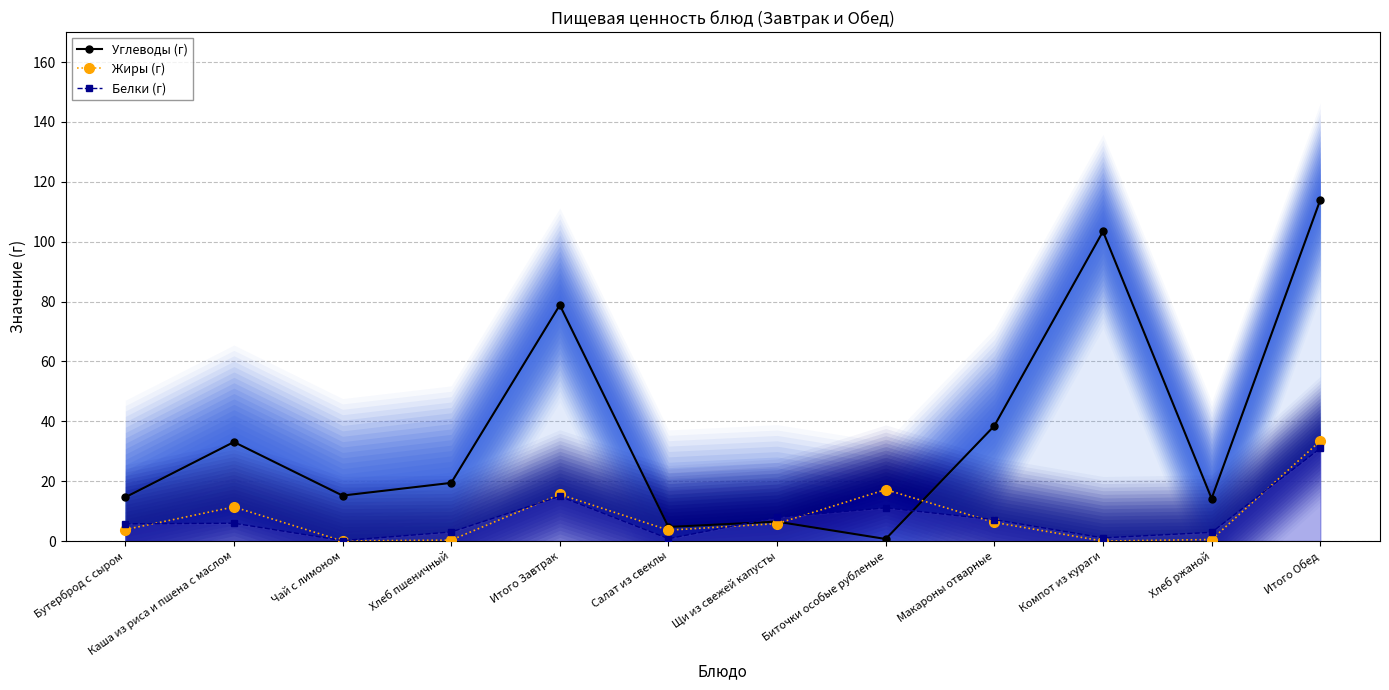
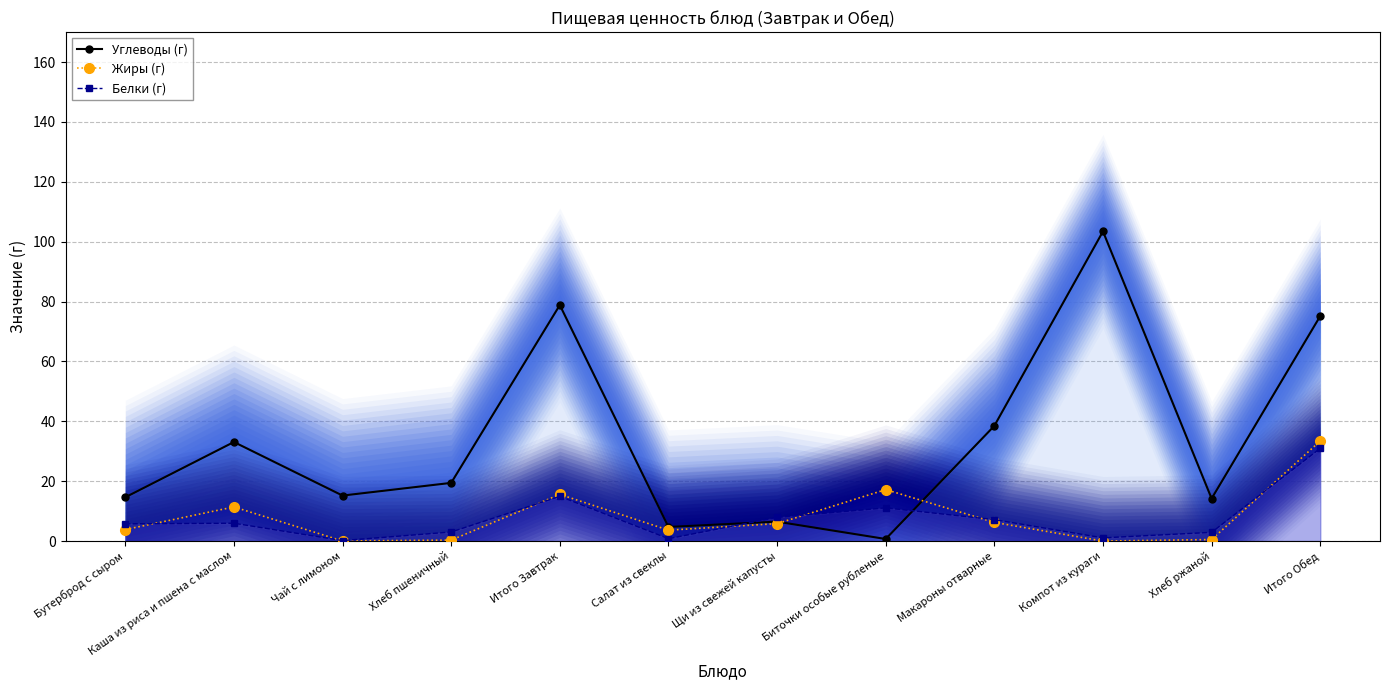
  {
    "Углеводы (г)": {
      "Итого Завтрак": 79,
      "Биточки особые рубленые": 1,
      "Макароны отварные": 38,
      "Компот из кураги": 103,
-     "Итого Обед": 114
+     "Итого Обед": 75
    },
    "Жиры (г)": {
      "Бутерброд с сыром": 4,
      "Каша из риса и пшена с маслом": 11,
      "Хлеб пшеничный": 0,
      "Салат из свеклы": 4,
      "Макароны отварные": 6,
      "Компот из кураги": 0,
      "Хлеб ржаной": 1,
      "Итого Обед": 33
    }
  }
